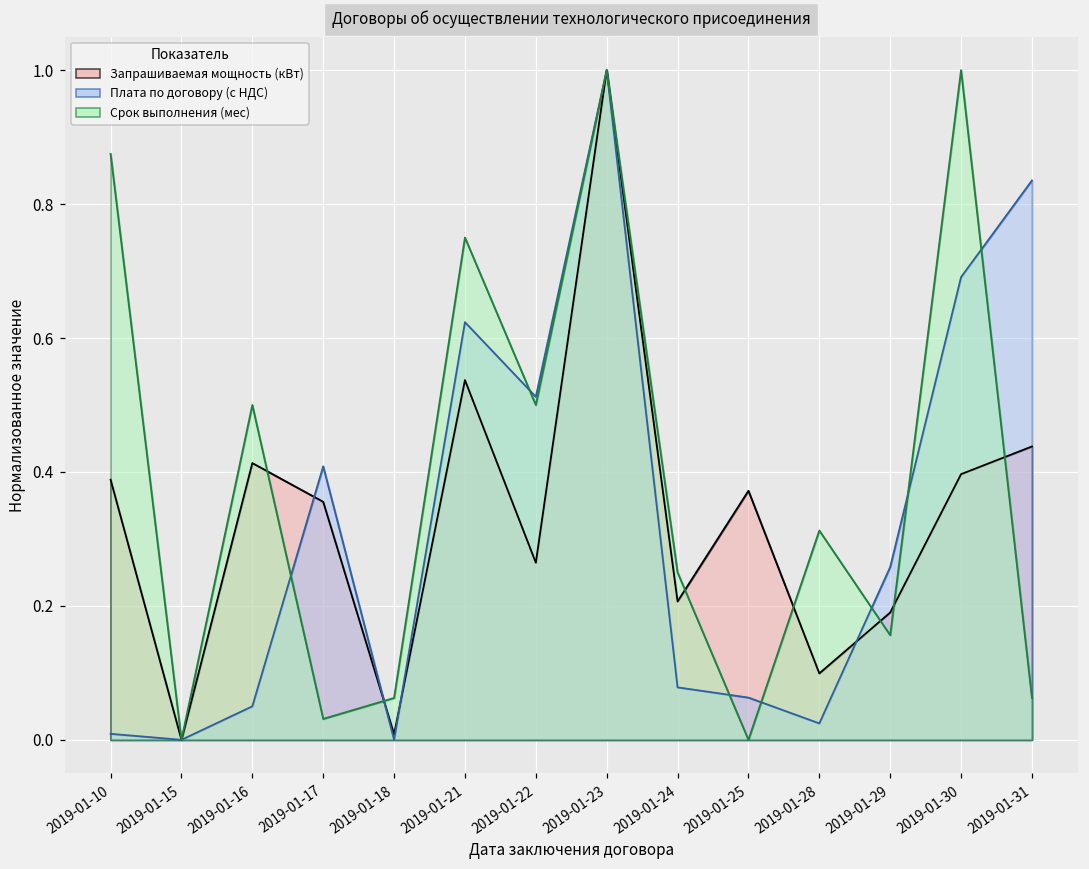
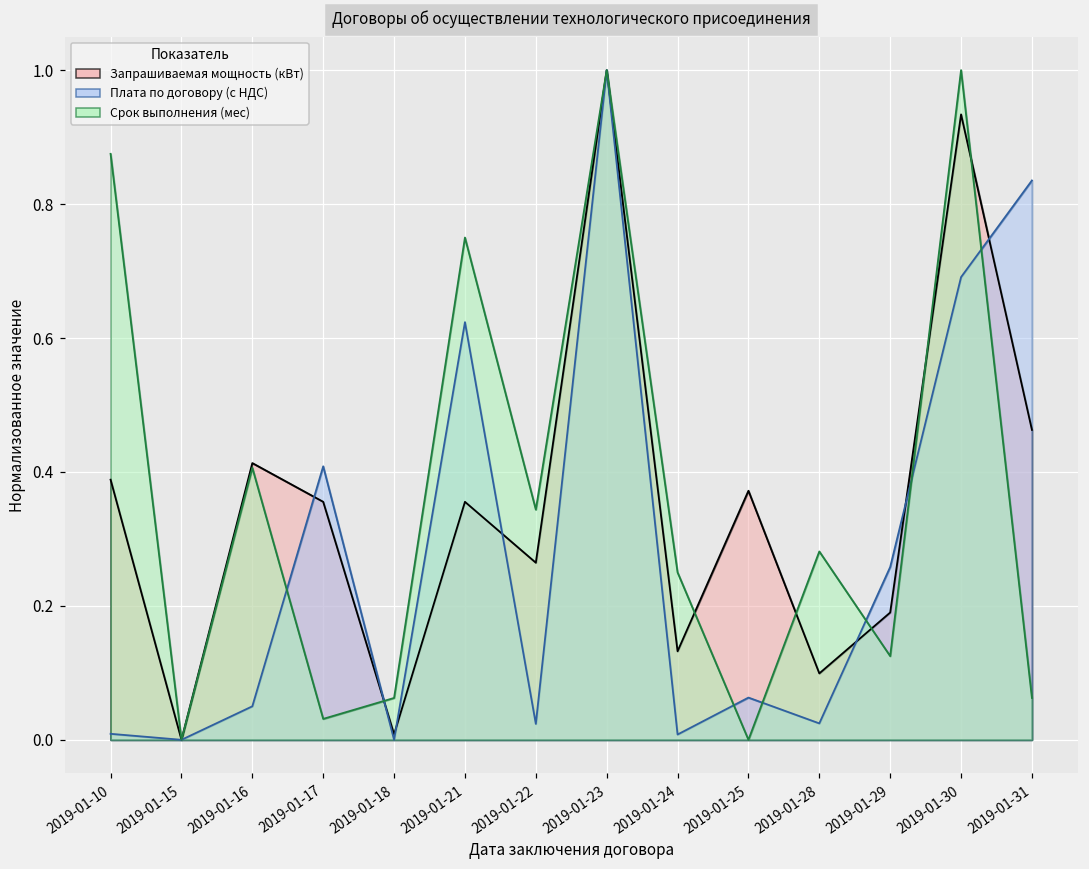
  {
    "Запрашиваемая мощность (кВт)": {
      "2019-01-10": 0.39,
      "2019-01-16": 0.41,
      "2019-01-17": 0.36,
      "2019-01-18": 0.01,
-     "2019-01-21": 0.54,
+     "2019-01-21": 0.36,
      "2019-01-22": 0.26,
-     "2019-01-24": 0.21,
+     "2019-01-24": 0.13,
      "2019-01-25": 0.37,
      "2019-01-28": 0.10,
      "2019-01-29": 0.19,
-     "2019-01-30": 0.40,
-     "2019-01-31": 0.44
+     "2019-01-30": 0.93,
+     "2019-01-31": 0.46
    },
    "Плата по договору (с НДС)": {
      "2019-01-10": 0.01,
      "2019-01-16": 0.05,
      "2019-01-17": 0.41,
      "2019-01-18": 0.00,
      "2019-01-21": 0.62,
-     "2019-01-22": 0.51,
-     "2019-01-24": 0.08,
+     "2019-01-22": 0.02,
+     "2019-01-24": 0.01,
      "2019-01-25": 0.06,
      "2019-01-28": 0.02,
      "2019-01-29": 0.26,
      "2019-01-30": 0.69,
      "2019-01-31": 0.84
    },
    "Срок выполнения (мес)": {
      "2019-01-10": 0.87,
-     "2019-01-16": 0.50,
+     "2019-01-16": 0.41,
      "2019-01-17": 0.03,
      "2019-01-18": 0.06,
      "2019-01-21": 0.75,
-     "2019-01-22": 0.50,
+     "2019-01-22": 0.34,
      "2019-01-24": 0.25,
      "2019-01-25": 0.00,
-     "2019-01-28": 0.31,
-     "2019-01-29": 0.16,
+     "2019-01-28": 0.28,
+     "2019-01-29": 0.12,
      "2019-01-30": 1.00,
      "2019-01-31": 0.06
    }
  }
